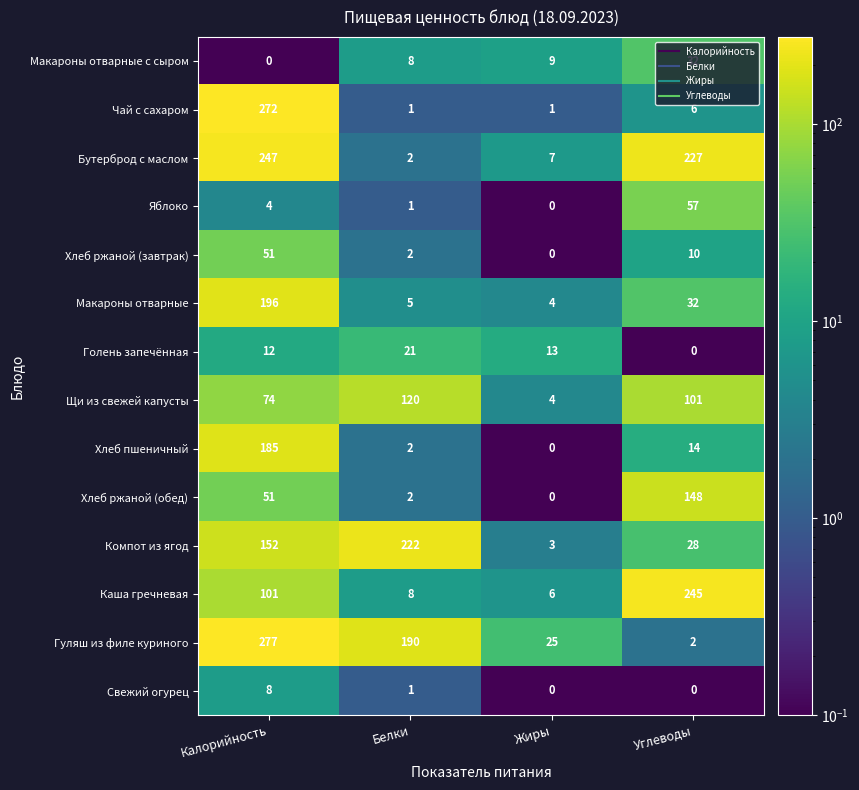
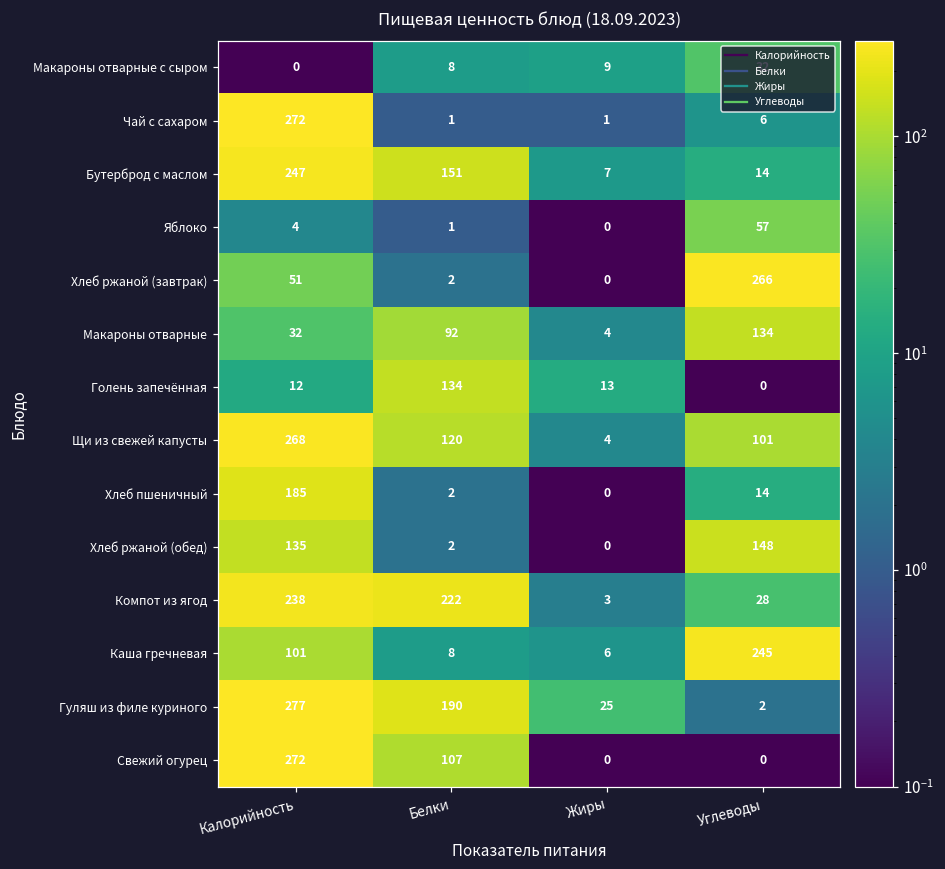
  {
    "Макароны отварные с сыром": {
      "Калорийность": 0,
      "Белки": 8,
      "Жиры": 9
    },
    "Чай с сахаром": {
      "Калорийность": 272,
      "Белки": 1,
      "Жиры": 1
    },
    "Бутерброд с маслом": {
      "Калорийность": 247,
-     "Белки": 2,
+     "Белки": 151,
      "Жиры": 7,
-     "Углеводы": 227
+     "Углеводы": 14
    },
    "Яблоко": {
      "Калорийность": 4,
      "Белки": 1,
      "Жиры": 0,
      "Углеводы": 57
    },
    "Хлеб ржаной (завтрак)": {
      "Калорийность": 51,
      "Белки": 2,
      "Жиры": 0,
-     "Углеводы": 10
+     "Углеводы": 266
    },
    "Макароны отварные": {
-     "Калорийность": 196,
-     "Белки": 5,
+     "Калорийность": 32,
+     "Белки": 92,
      "Жиры": 4,
-     "Углеводы": 32
+     "Углеводы": 134
    },
    "Голень запечённая": {
      "Калорийность": 12,
-     "Белки": 21,
+     "Белки": 134,
      "Жиры": 13,
      "Углеводы": 0
    },
    "Щи из свежей капусты": {
-     "Калорийность": 74,
+     "Калорийность": 268,
      "Белки": 120,
      "Жиры": 4,
      "Углеводы": 101
    },
    "Хлеб пшеничный": {
      "Калорийность": 185,
      "Белки": 2,
      "Жиры": 0,
      "Углеводы": 14
    },
    "Хлеб ржаной (обед)": {
-     "Калорийность": 51,
+     "Калорийность": 135,
      "Белки": 2,
      "Жиры": 0,
      "Углеводы": 148
    },
    "Компот из ягод": {
-     "Калорийность": 152,
+     "Калорийность": 238,
      "Белки": 222,
      "Жиры": 3,
      "Углеводы": 28
    },
    "Каша гречневая": {
      "Калорийность": 101,
      "Белки": 8,
      "Жиры": 6,
      "Углеводы": 245
    },
    "Гуляш из филе куриного": {
      "Калорийность": 277,
      "Белки": 190,
      "Жиры": 25,
      "Углеводы": 2
    },
    "Свежий огурец": {
-     "Калорийность": 8,
-     "Белки": 1,
+     "Калорийность": 272,
+     "Белки": 107,
      "Жиры": 0,
      "Углеводы": 0
    }
  }
